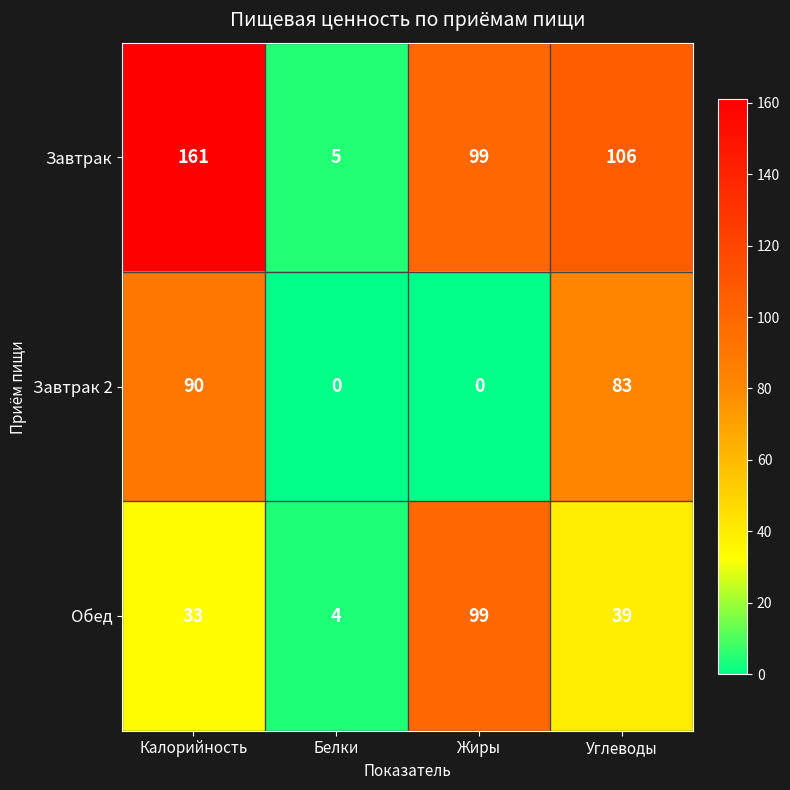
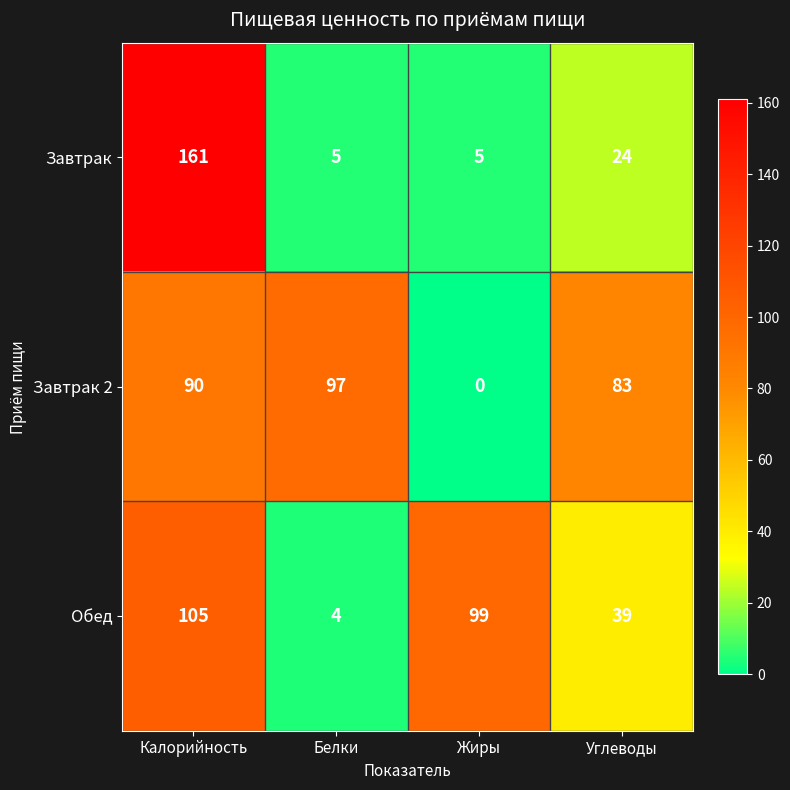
  {
    "Завтрак": {
      "Калорийность": 161,
      "Белки": 5,
-     "Жиры": 99,
-     "Углеводы": 106
+     "Жиры": 5,
+     "Углеводы": 24
    },
    "Завтрак 2": {
      "Калорийность": 90,
-     "Белки": 0,
+     "Белки": 97,
      "Жиры": 0,
      "Углеводы": 83
    },
    "Обед": {
-     "Калорийность": 33,
+     "Калорийность": 105,
      "Белки": 4,
      "Жиры": 99,
      "Углеводы": 39
    }
  }
